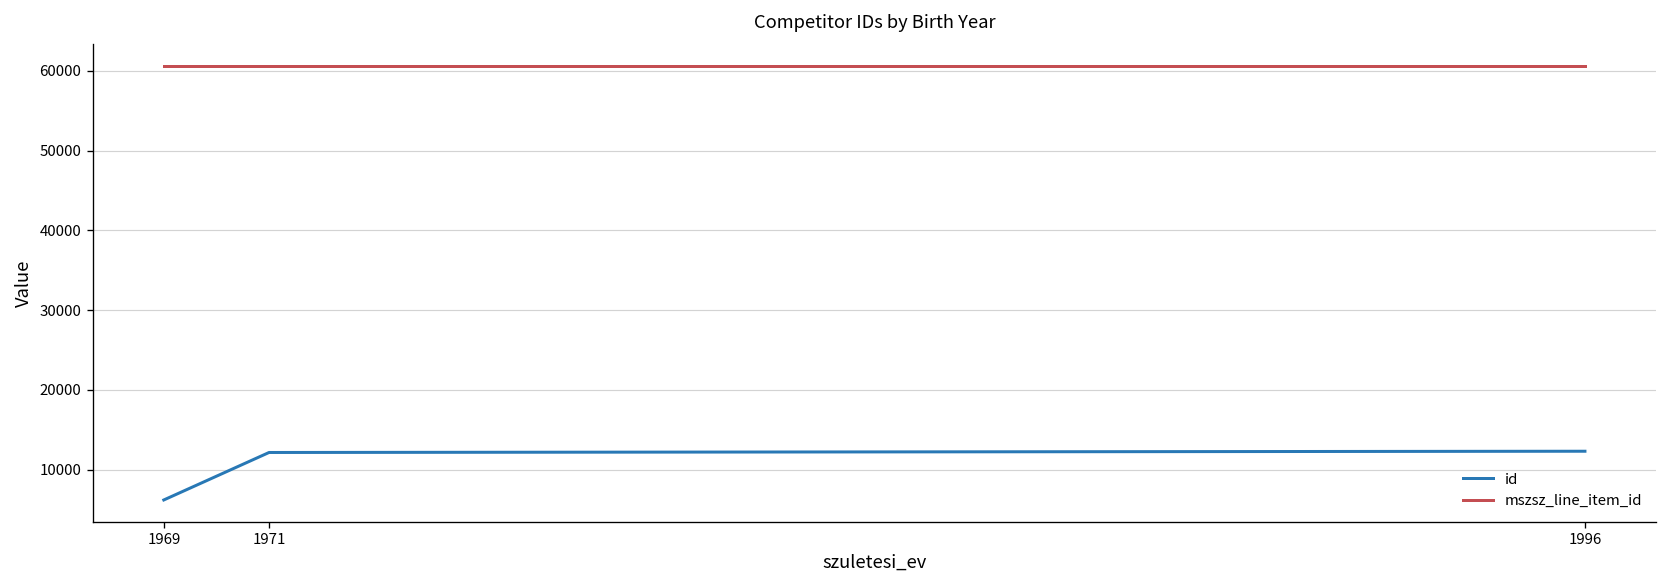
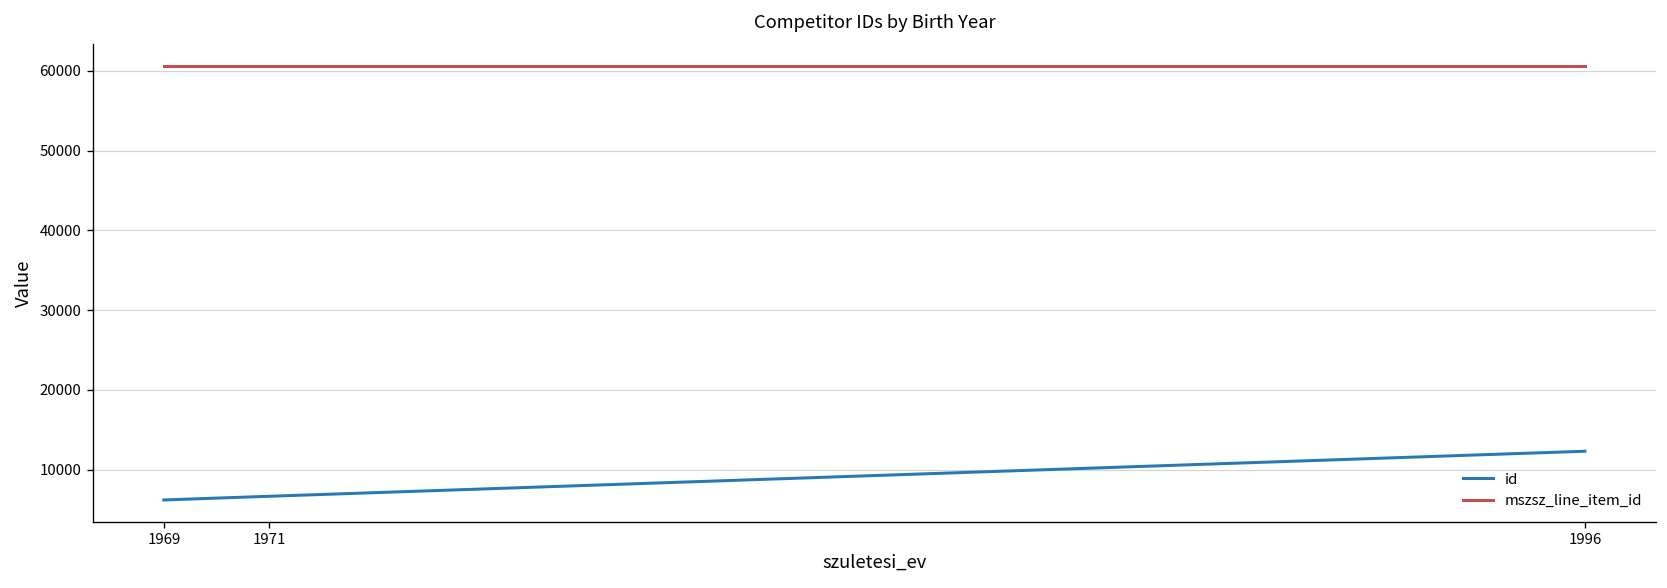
  {
    "id": {
      "1969": 6000,
-     "1971": 12000,
+     "1971": 7000,
      "1996": 12000
    },
    "mszsz_line_item_id": {
      "1969": 61000,
      "1971": 61000,
      "1996": 61000
    }
  }
